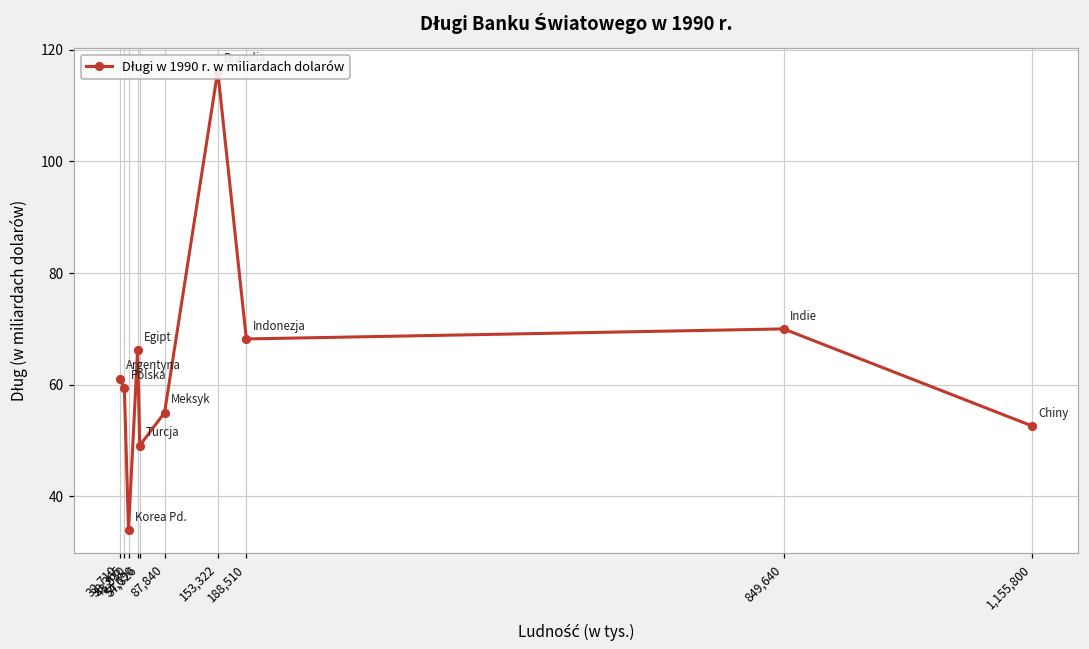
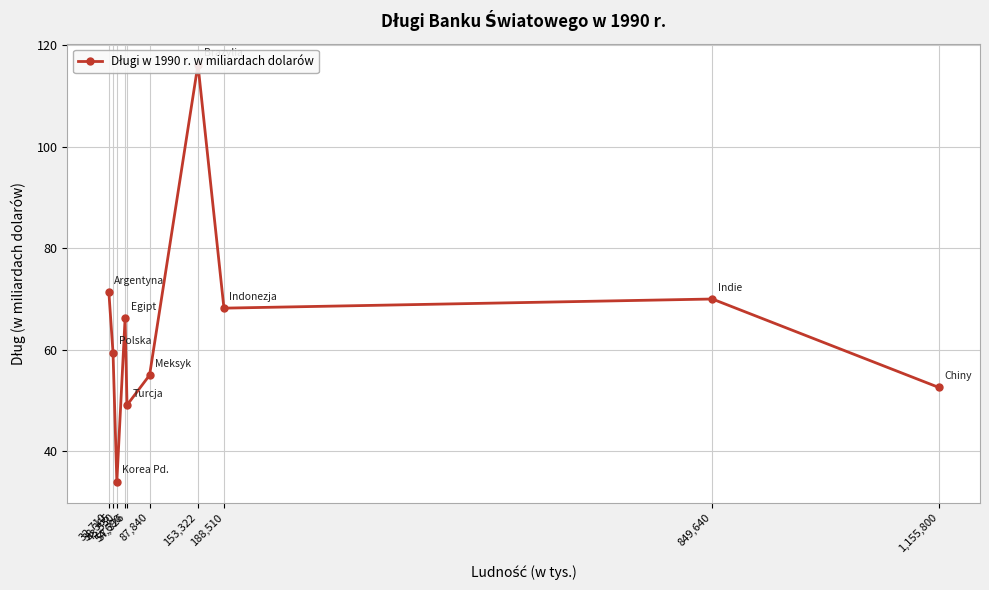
  {
-   "32,710": 61,
+   "32,710": 71,
    "38,365": 59,
    "43,530": 34,
    "54,690": 66,
    "57,326": 49,
    "87,840": 55,
    "188,510": 68,
    "849,640": 70,
    "1,155,800": 53
  }
